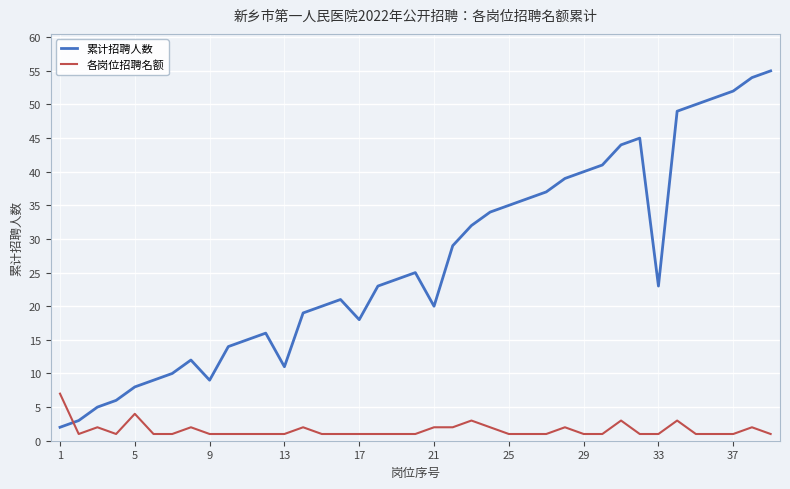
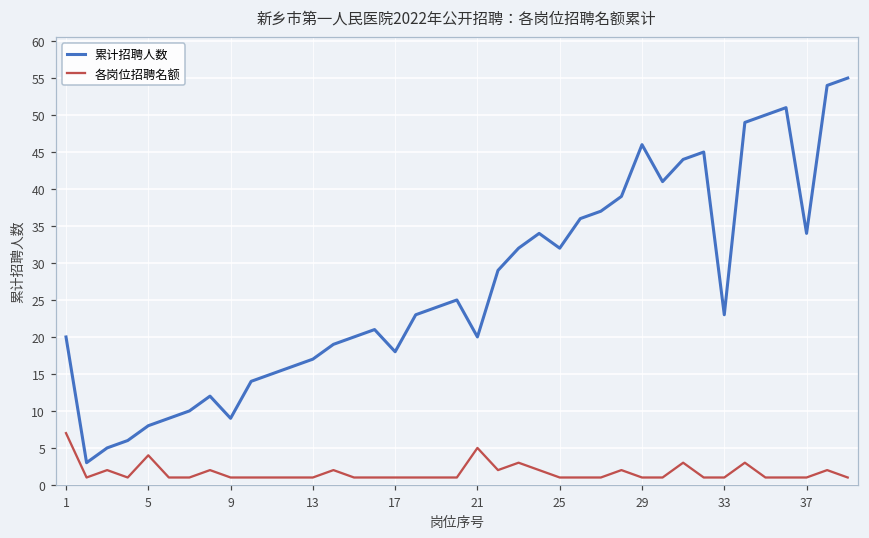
  {
    "累计招聘人数": {
-     "1": 2,
+     "1": 20,
      "5": 8,
      "9": 9,
-     "13": 11,
+     "13": 17,
      "17": 18,
      "21": 20,
-     "25": 35,
-     "29": 40,
+     "25": 32,
+     "29": 46,
      "33": 23,
-     "37": 52
+     "37": 34
    },
    "各岗位招聘名额": {
      "1": 7,
      "5": 4,
      "9": 1,
      "13": 1,
      "17": 1,
-     "21": 2,
+     "21": 5,
      "25": 1,
      "29": 1,
      "33": 1,
      "37": 1
    }
  }
